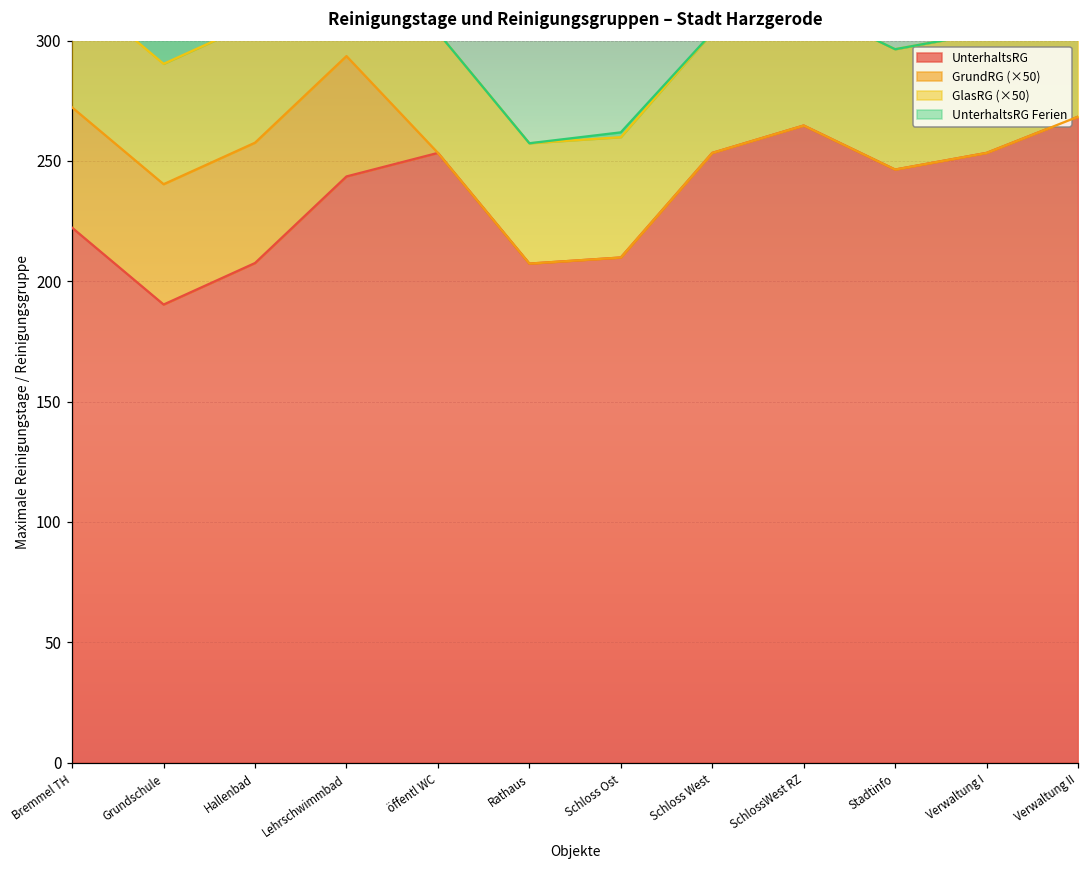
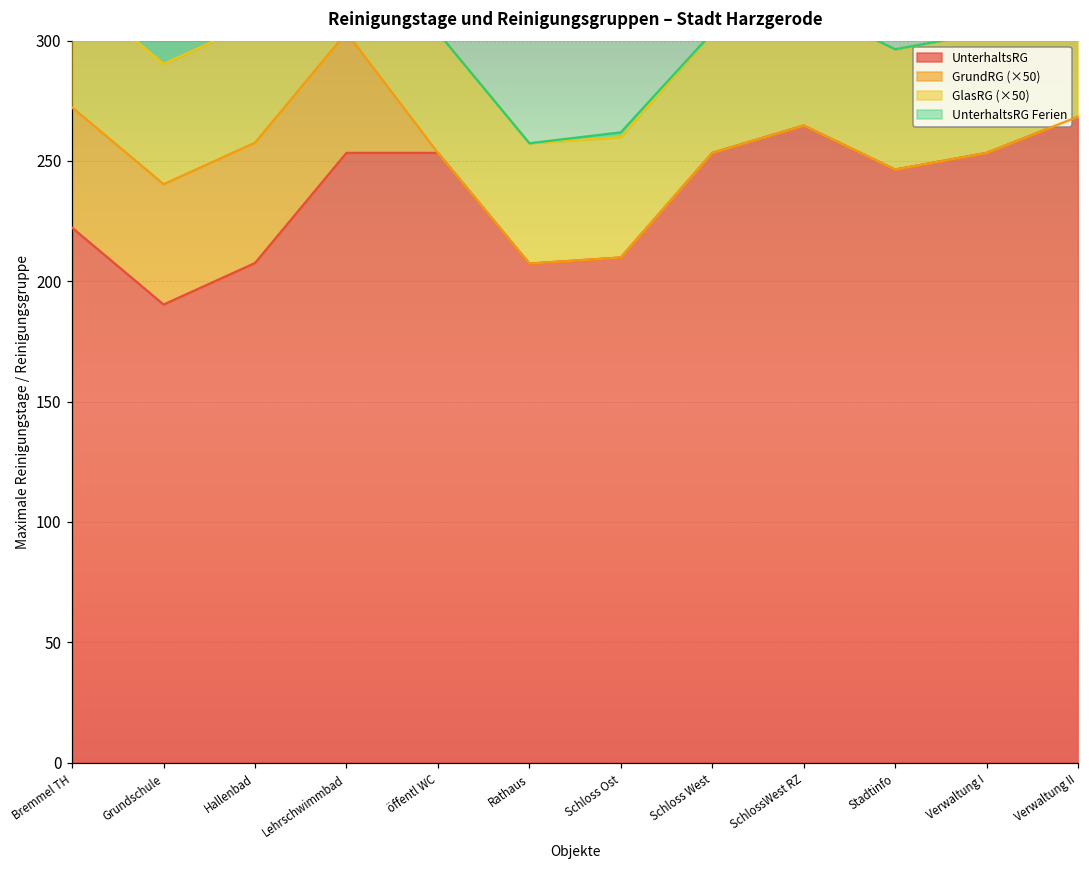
  {
    "UnterhaltsRG": {
      "Bremmel TH": 222,
      "Grundschule": 190,
      "Hallenbad": 208,
-     "Lehrschwimmbad": 244
+     "Lehrschwimmbad": 253
    },
    "UnterhaltsRG Ferien": {
      "Schloss Ost": 2
    }
  }
